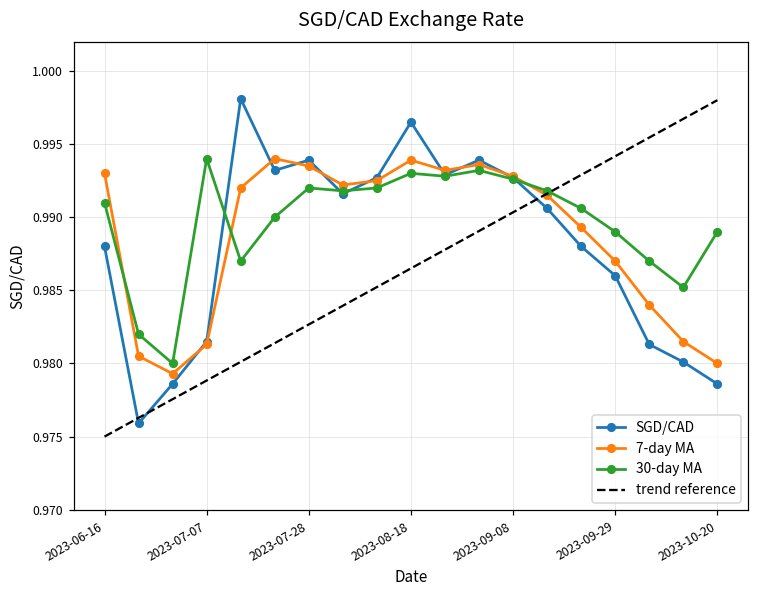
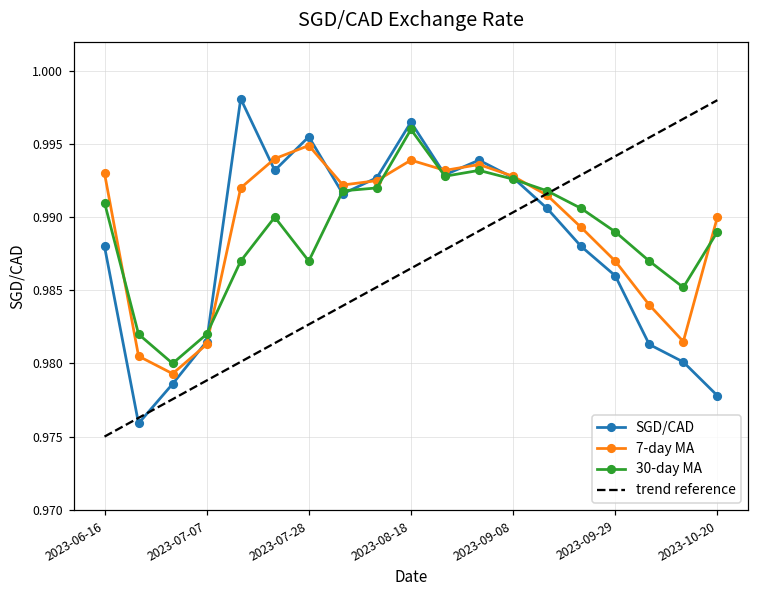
  {
    "SGD/CAD": {
      "2023-06-16": 0.9880,
      "2023-07-07": 0.9815,
-     "2023-07-28": 0.9939,
+     "2023-07-28": 0.9955,
      "2023-08-18": 0.9965,
      "2023-09-29": 0.9860,
-     "2023-10-20": 0.9786
+     "2023-10-20": 0.9778
    },
    "7-day MA": {
      "2023-06-16": 0.9930,
      "2023-07-07": 0.9813,
-     "2023-07-28": 0.9935,
+     "2023-07-28": 0.9949,
      "2023-08-18": 0.9939,
      "2023-09-29": 0.9870,
-     "2023-10-20": 0.98
+     "2023-10-20": 0.99
    },
    "30-day MA": {
      "2023-06-16": 0.991,
-     "2023-07-07": 0.994,
-     "2023-07-28": 0.992,
-     "2023-08-18": 0.993,
+     "2023-07-07": 0.982,
+     "2023-07-28": 0.987,
+     "2023-08-18": 0.996,
      "2023-09-29": 0.989,
      "2023-10-20": 0.989
    },
    "trend reference": {
      "2023-06-16": 0.9750,
      "2023-10-20": 0.9980
    }
  }
